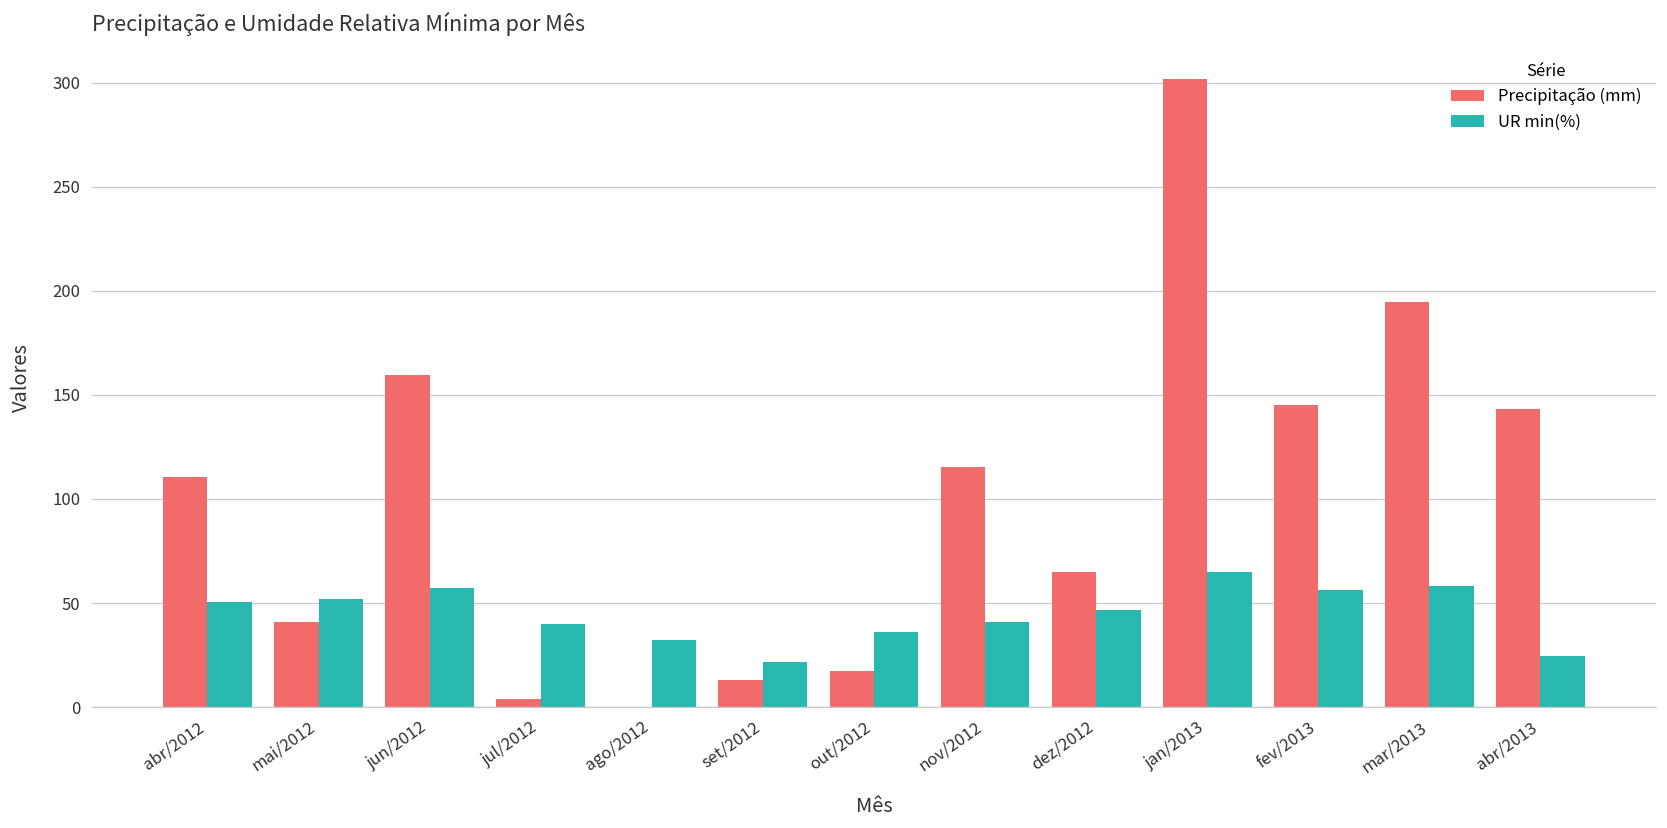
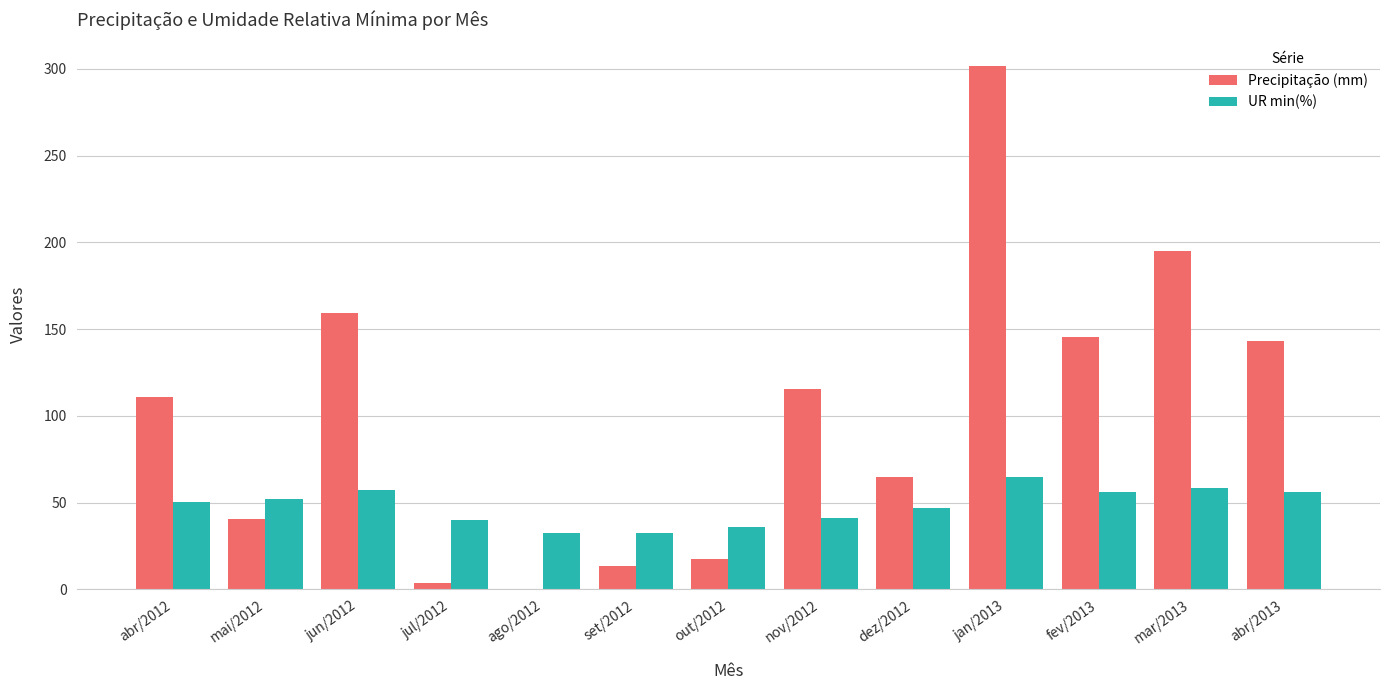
  {
    "Precipitação (mm)": {
      "abr/2012": 111,
      "mai/2012": 41,
      "jun/2012": 160,
      "jul/2012": 4,
      "ago/2012": 0,
      "set/2012": 13,
      "out/2012": 18,
      "nov/2012": 115,
      "dez/2012": 65,
      "jan/2013": 302,
      "fev/2013": 145,
      "mar/2013": 195,
      "abr/2013": 143
    },
    "UR min(%)": {
      "abr/2012": 50,
      "mai/2012": 52,
      "jun/2012": 57,
      "jul/2012": 40,
      "ago/2012": 33,
-     "set/2012": 22,
+     "set/2012": 32,
      "out/2012": 36,
      "nov/2012": 41,
      "dez/2012": 47,
      "jan/2013": 65,
      "fev/2013": 56,
      "mar/2013": 58,
-     "abr/2013": 24
+     "abr/2013": 56
    }
  }
